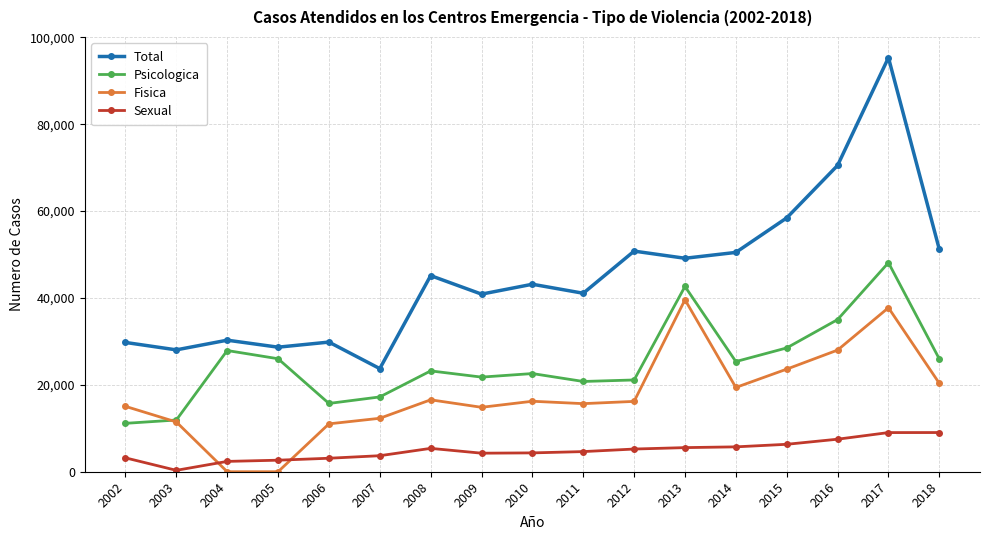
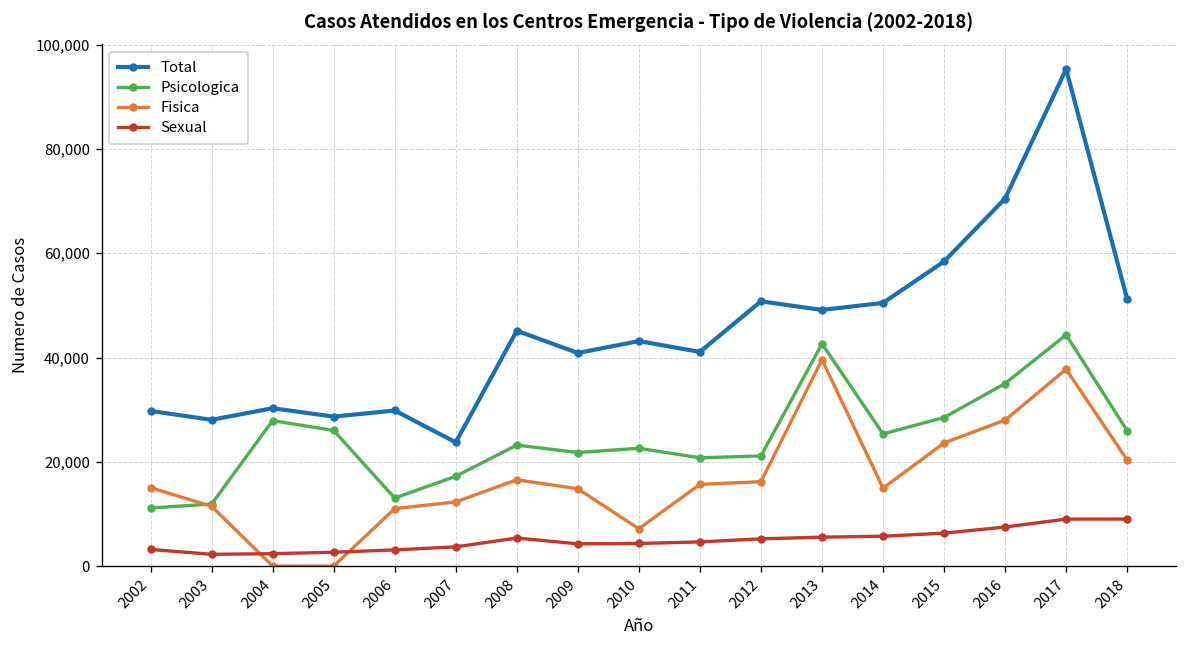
  {
    "Total": {
      "2002": "30,000",
      "2003": "28,000",
      "2004": "30,000",
      "2005": "29,000",
      "2006": "30,000",
      "2007": "24,000",
      "2008": "45,000",
      "2009": "41,000",
      "2010": "43,000",
      "2011": "41,000",
      "2012": "51,000",
      "2013": "49,000",
      "2014": "50,000",
      "2015": "58,000",
      "2016": "71,000",
      "2017": "95,000",
      "2018": "51,000"
    },
    "Psicologica": {
      "2002": "11,000",
      "2004": "28,000",
      "2005": "26,000",
-     "2006": "16,000",
+     "2006": "13,000",
      "2007": "17,000",
      "2008": "23,000",
      "2009": "22,000",
      "2010": "23,000",
      "2011": "21,000",
      "2012": "21,000",
      "2013": "43,000",
      "2014": "25,000",
      "2015": "28,000",
      "2016": "35,000",
-     "2017": "48,000",
+     "2017": "44,000",
      "2018": "26,000"
    },
    "Fisica": {
      "2002": "15,000",
      "2004": "0",
      "2005": "0",
      "2006": "11,000",
      "2007": "12,000",
      "2008": "17,000",
      "2009": "15,000",
-     "2010": "16,000",
+     "2010": "7,000",
      "2011": "16,000",
      "2012": "16,000",
      "2013": "40,000",
-     "2014": "19,000",
+     "2014": "15,000",
      "2015": "24,000",
      "2016": "28,000",
      "2017": "38,000",
      "2018": "20,000"
    },
    "Sexual": {
      "2002": "3,000",
-     "2003": "0",
+     "2003": "2,000",
      "2004": "2,000",
      "2005": "3,000",
      "2006": "3,000",
      "2007": "4,000",
      "2008": "5,000",
      "2009": "4,000",
      "2010": "4,000",
      "2011": "5,000",
      "2012": "5,000",
      "2013": "6,000",
      "2014": "6,000",
      "2015": "6,000",
      "2016": "7,000",
      "2017": "9,000",
      "2018": "9,000"
    }
  }
